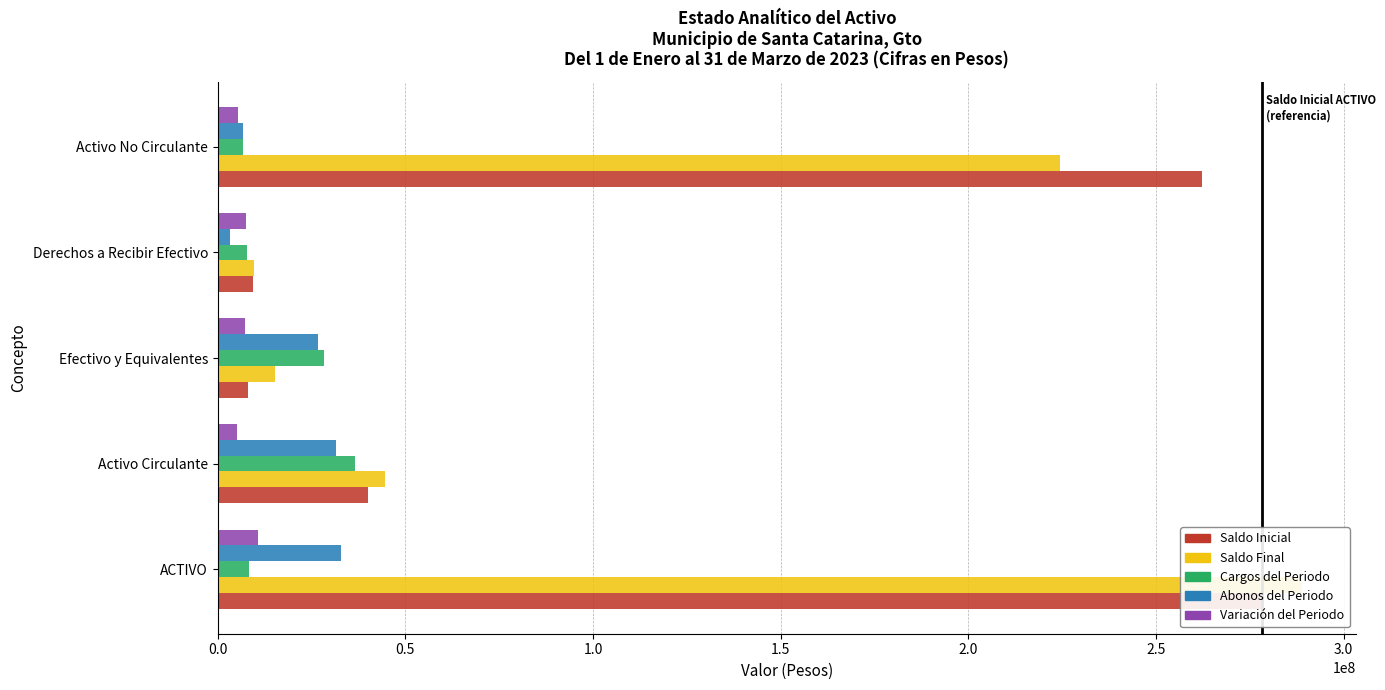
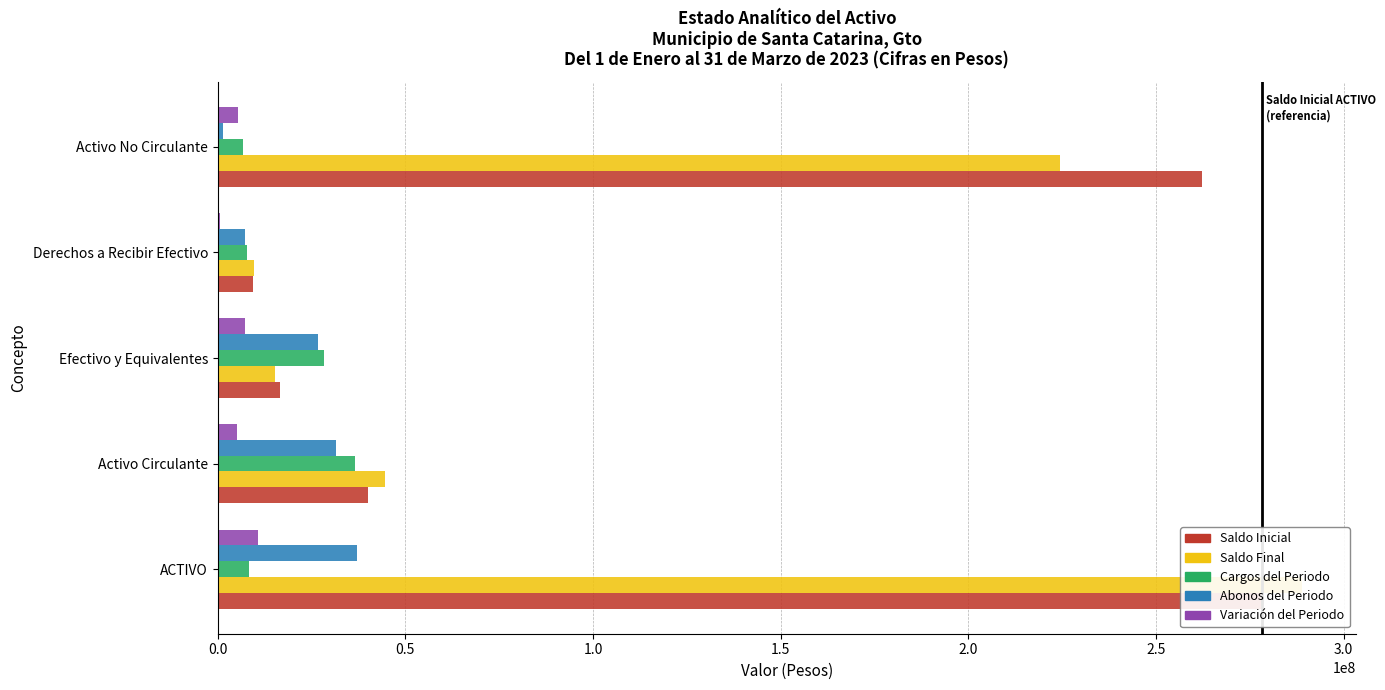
  {
    "Saldo Inicial": {
      "Activo No Circulante": 262000000,
      "Derechos a Recibir Efectivo": 9000000,
-     "Efectivo y Equivalentes": 8000000,
+     "Efectivo y Equivalentes": 17000000,
      "Activo Circulante": 40000000
    },
    "Saldo Final": {
      "Activo No Circulante": 224000000,
      "Derechos a Recibir Efectivo": 10000000,
      "Efectivo y Equivalentes": 15000000,
      "Activo Circulante": 45000000
    },
    "Cargos del Periodo": {
      "Activo No Circulante": 7000000,
      "Derechos a Recibir Efectivo": 8000000,
      "Efectivo y Equivalentes": 28000000,
      "Activo Circulante": 37000000,
      "ACTIVO": 8000000
    },
    "Abonos del Periodo": {
-     "Activo No Circulante": 7000000,
-     "Derechos a Recibir Efectivo": 3000000,
+     "Activo No Circulante": 1000000,
+     "Derechos a Recibir Efectivo": 7000000,
      "Efectivo y Equivalentes": 27000000,
      "Activo Circulante": 31000000,
-     "ACTIVO": 33000000
+     "ACTIVO": 37000000
    },
    "Variación del Periodo": {
      "Activo No Circulante": 5000000,
-     "Derechos a Recibir Efectivo": 7000000,
+     "Derechos a Recibir Efectivo": 0,
      "Efectivo y Equivalentes": 7000000,
      "Activo Circulante": 5000000,
      "ACTIVO": 11000000
    }
  }
